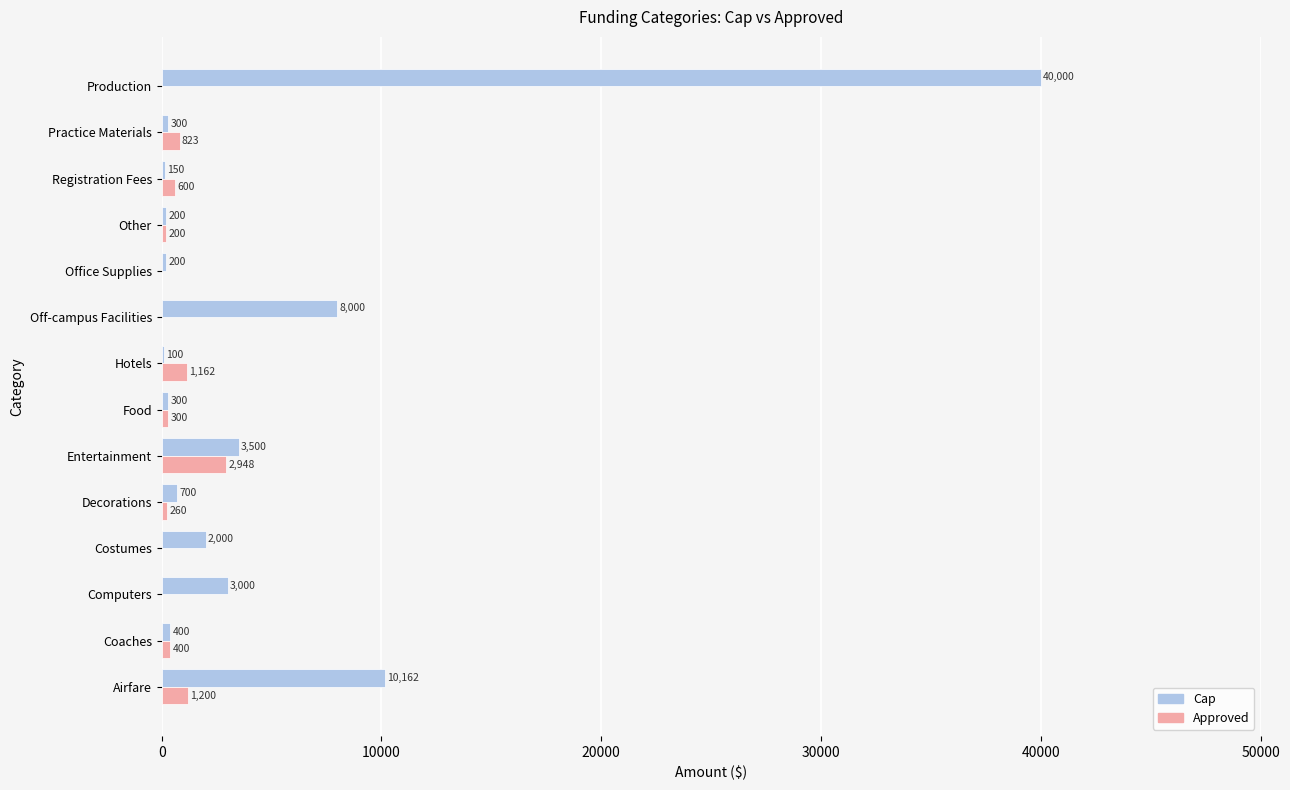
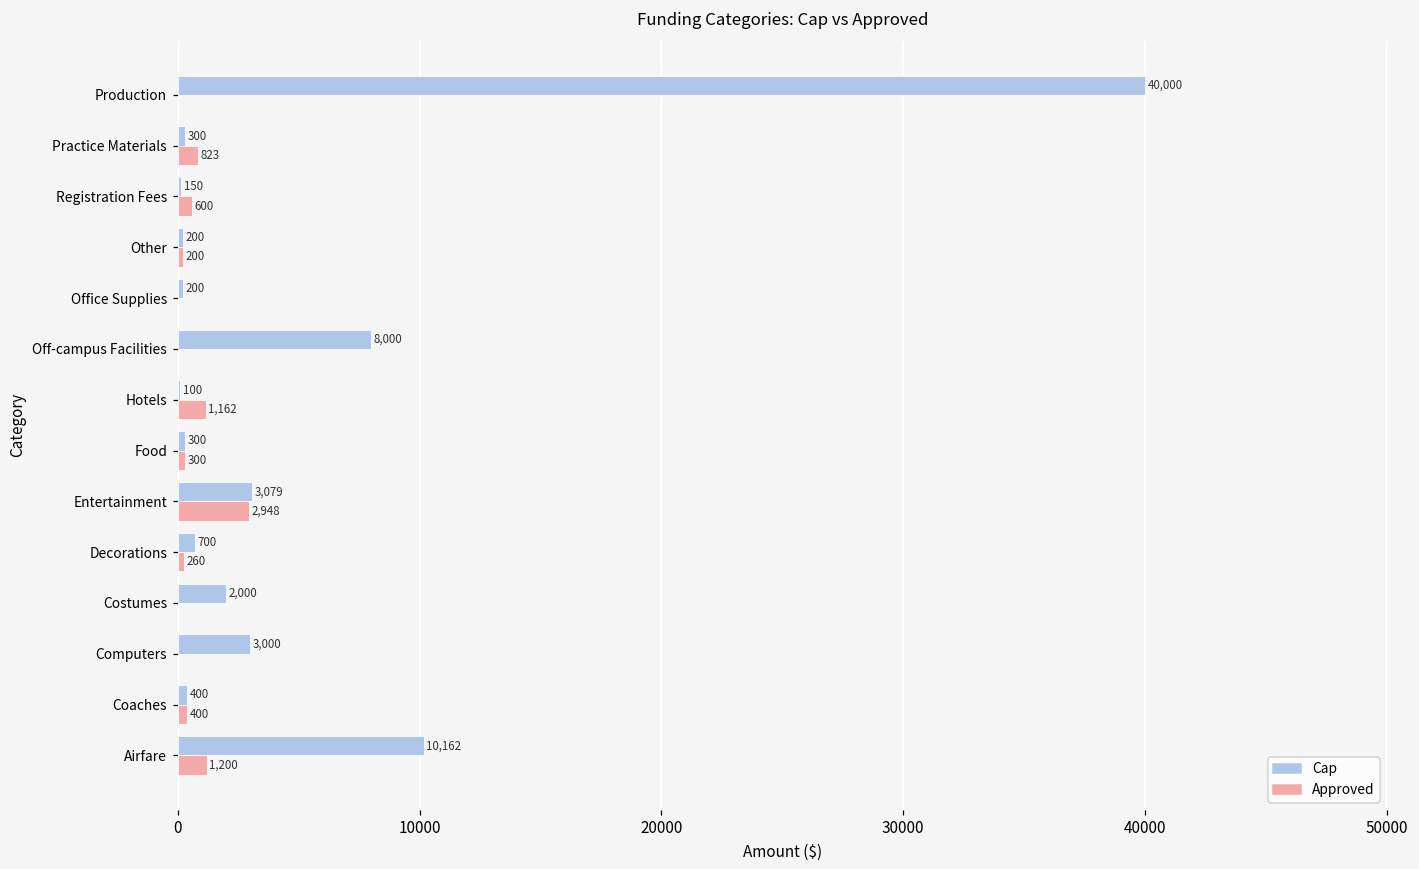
  {
    "Cap": {
      "Production": "40,000",
      "Practice Materials": "300",
      "Registration Fees": "150",
      "Other": "200",
      "Office Supplies": "200",
      "Off-campus Facilities": "8,000",
      "Hotels": "100",
      "Food": "300",
-     "Entertainment": "3,500",
+     "Entertainment": "3,079",
      "Decorations": "700",
      "Costumes": "2,000",
      "Computers": "3,000",
      "Coaches": "400",
      "Airfare": "10,162"
    },
    "Approved": {
      "Practice Materials": "823",
      "Registration Fees": "600",
      "Other": "200",
      "Hotels": "1,162",
      "Food": "300",
      "Entertainment": "2,948",
      "Decorations": "260",
      "Coaches": "400",
      "Airfare": "1,200"
    }
  }
